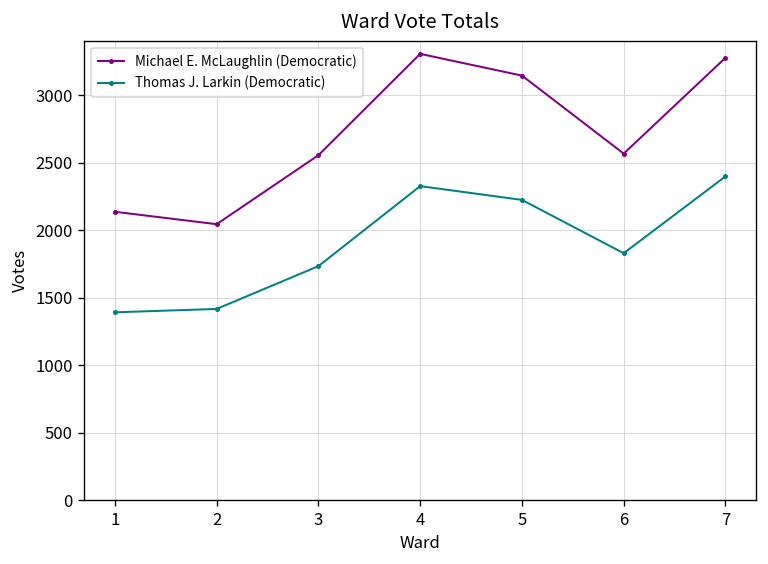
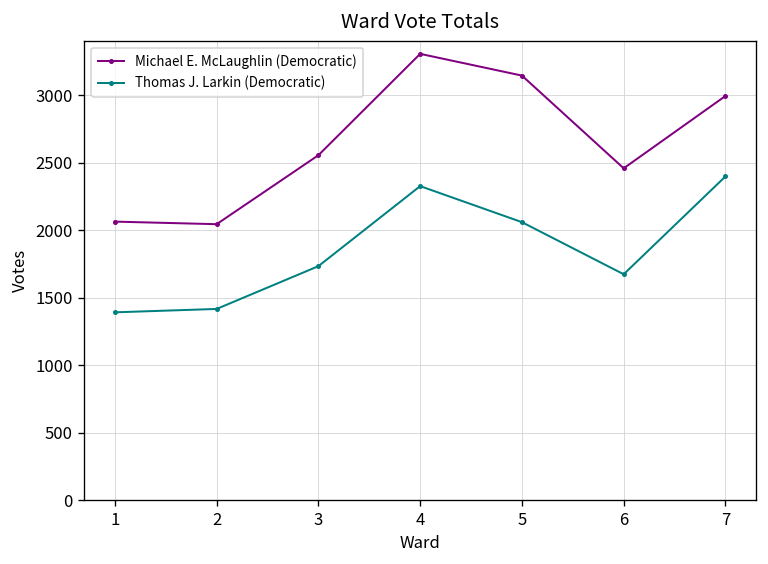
  {
    "Michael E. McLaughlin (Democratic)": {
-     "1": 2140,
+     "1": 2060,
      "2": 2040,
      "3": 2560,
      "4": 3310,
      "5": 3150,
-     "6": 2570,
-     "7": 3280
+     "6": 2460,
+     "7": 2990
    },
    "Thomas J. Larkin (Democratic)": {
      "1": 1390,
      "2": 1420,
      "3": 1730,
      "4": 2330,
-     "5": 2220,
-     "6": 1830,
+     "5": 2060,
+     "6": 1670,
      "7": 2400
    }
  }
